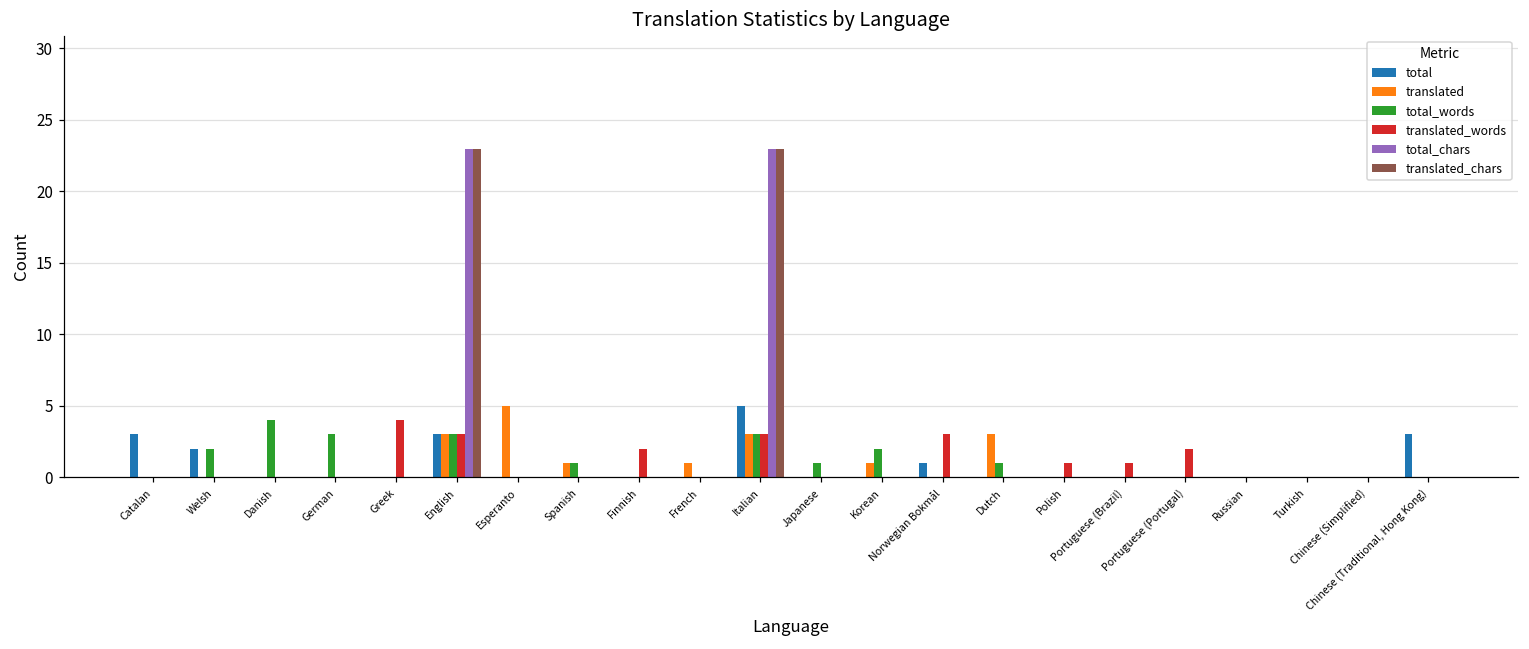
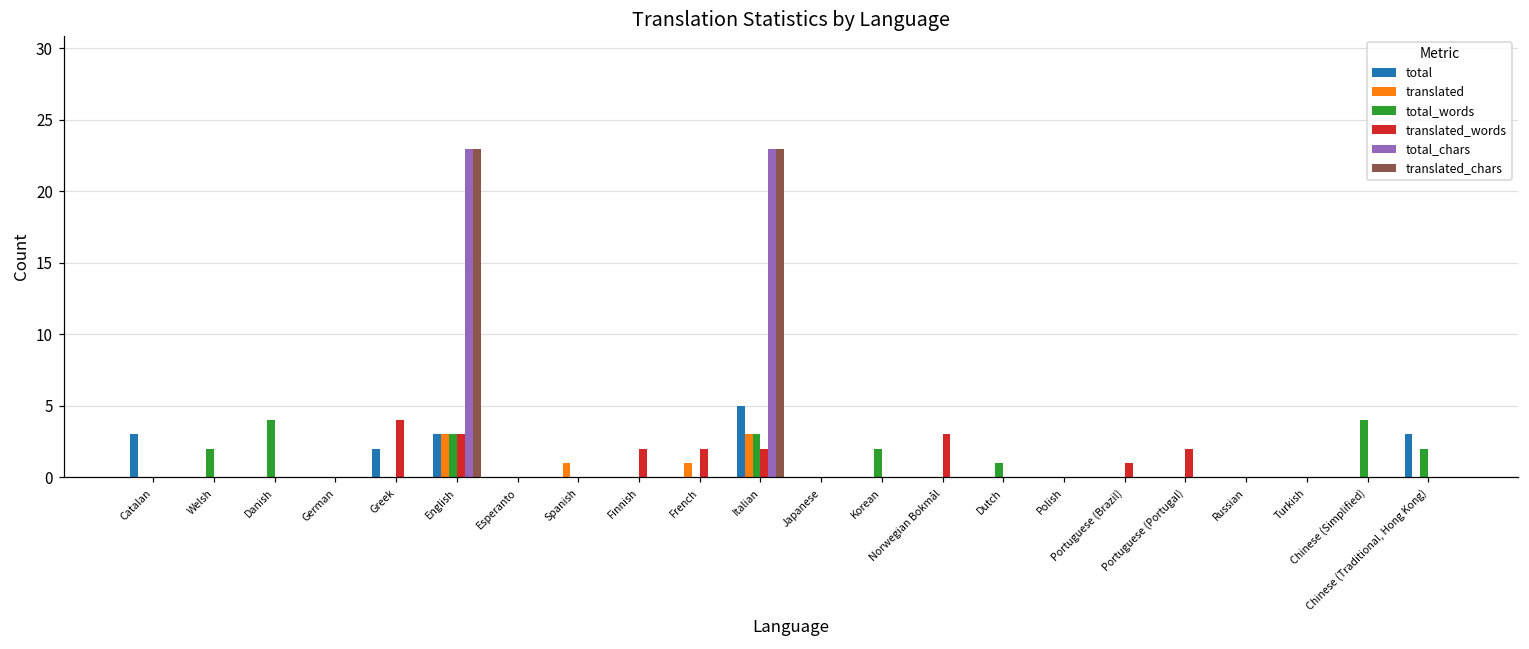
  {
    "total": {
      "Catalan": 3,
-     "Welsh": 2,
+     "Welsh": 0,
      "Danish": 0,
      "German": 0,
-     "Greek": 0,
+     "Greek": 2,
      "English": 3,
      "Esperanto": 0,
      "Spanish": 0,
      "Finnish": 0,
      "French": 0,
      "Italian": 5,
      "Japanese": 0,
      "Korean": 0,
-     "Norwegian Bokmål": 1,
+     "Norwegian Bokmål": 0,
      "Dutch": 0,
      "Polish": 0,
      "Portuguese (Brazil)": 0,
      "Portuguese (Portugal)": 0,
      "Russian": 0,
      "Turkish": 0,
      "Chinese (Simplified)": 0,
      "Chinese (Traditional, Hong Kong)": 3
    },
    "translated": {
      "Catalan": 0,
      "Welsh": 0,
      "Danish": 0,
      "German": 0,
      "Greek": 0,
      "English": 3,
-     "Esperanto": 5,
+     "Esperanto": 0,
      "Spanish": 1,
      "Finnish": 0,
      "French": 1,
      "Italian": 3,
      "Japanese": 0,
-     "Korean": 1,
+     "Korean": 0,
      "Norwegian Bokmål": 0,
-     "Dutch": 3,
+     "Dutch": 0,
      "Polish": 0,
      "Portuguese (Brazil)": 0,
      "Portuguese (Portugal)": 0,
      "Russian": 0,
      "Turkish": 0,
      "Chinese (Simplified)": 0,
      "Chinese (Traditional, Hong Kong)": 0
    },
    "total_words": {
      "Catalan": 0,
      "Welsh": 2,
      "Danish": 4,
-     "German": 3,
+     "German": 0,
      "Greek": 0,
      "English": 3,
      "Esperanto": 0,
-     "Spanish": 1,
+     "Spanish": 0,
      "Finnish": 0,
      "French": 0,
      "Italian": 3,
-     "Japanese": 1,
+     "Japanese": 0,
      "Korean": 2,
      "Norwegian Bokmål": 0,
      "Dutch": 1,
      "Polish": 0,
      "Portuguese (Brazil)": 0,
      "Portuguese (Portugal)": 0,
      "Russian": 0,
      "Turkish": 0,
-     "Chinese (Simplified)": 0,
-     "Chinese (Traditional, Hong Kong)": 0
+     "Chinese (Simplified)": 4,
+     "Chinese (Traditional, Hong Kong)": 2
    },
    "translated_words": {
      "Catalan": 0,
      "Welsh": 0,
      "Danish": 0,
      "German": 0,
      "Greek": 4,
      "English": 3,
      "Esperanto": 0,
      "Spanish": 0,
      "Finnish": 2,
-     "French": 0,
-     "Italian": 3,
+     "French": 2,
+     "Italian": 2,
      "Japanese": 0,
      "Korean": 0,
      "Norwegian Bokmål": 3,
      "Dutch": 0,
-     "Polish": 1,
+     "Polish": 0,
      "Portuguese (Brazil)": 1,
      "Portuguese (Portugal)": 2,
      "Russian": 0,
      "Turkish": 0,
      "Chinese (Simplified)": 0,
      "Chinese (Traditional, Hong Kong)": 0
    },
    "total_chars": {
      "Catalan": 0,
      "Welsh": 0,
      "Danish": 0,
      "German": 0,
      "Greek": 0,
      "English": 23,
      "Esperanto": 0,
      "Spanish": 0,
      "Finnish": 0,
      "French": 0,
      "Italian": 23,
      "Japanese": 0,
      "Korean": 0,
      "Norwegian Bokmål": 0,
      "Dutch": 0,
      "Polish": 0,
      "Portuguese (Brazil)": 0,
      "Portuguese (Portugal)": 0,
      "Russian": 0,
      "Turkish": 0,
      "Chinese (Simplified)": 0,
      "Chinese (Traditional, Hong Kong)": 0
    },
    "translated_chars": {
      "Catalan": 0,
      "Welsh": 0,
      "Danish": 0,
      "German": 0,
      "Greek": 0,
      "English": 23,
      "Esperanto": 0,
      "Spanish": 0,
      "Finnish": 0,
      "French": 0,
      "Italian": 23,
      "Japanese": 0,
      "Korean": 0,
      "Norwegian Bokmål": 0,
      "Dutch": 0,
      "Polish": 0,
      "Portuguese (Brazil)": 0,
      "Portuguese (Portugal)": 0,
      "Russian": 0,
      "Turkish": 0,
      "Chinese (Simplified)": 0,
      "Chinese (Traditional, Hong Kong)": 0
    }
  }
